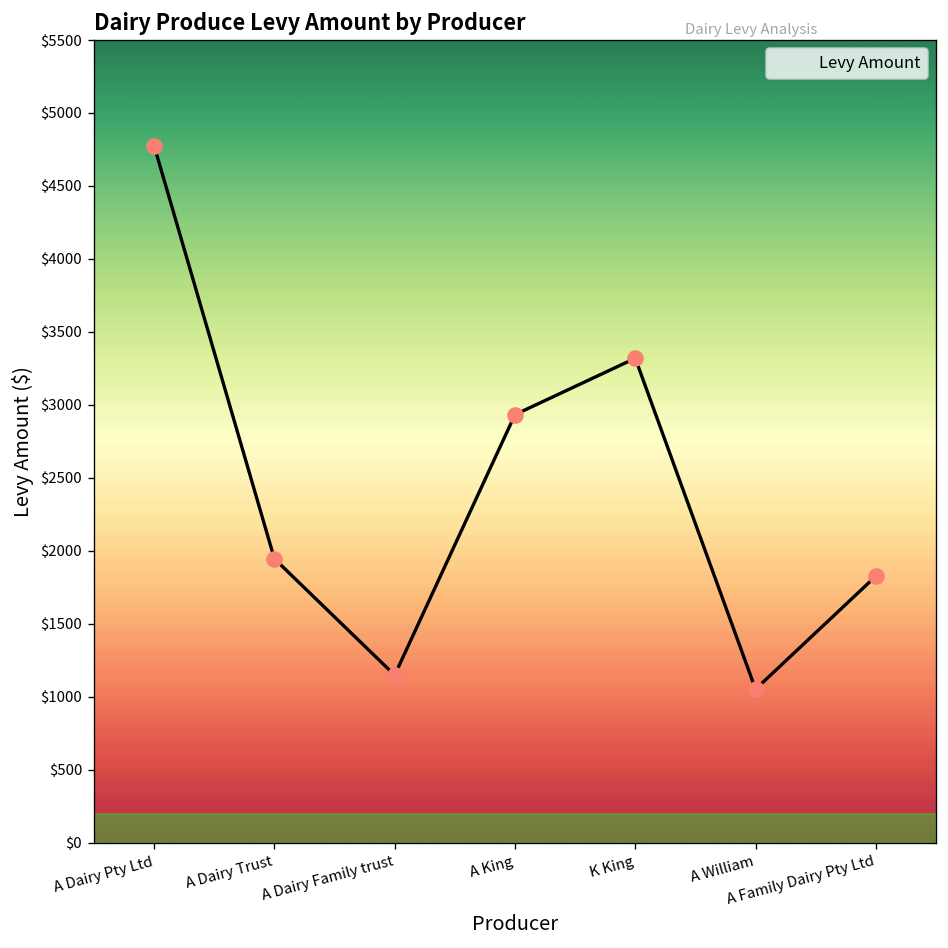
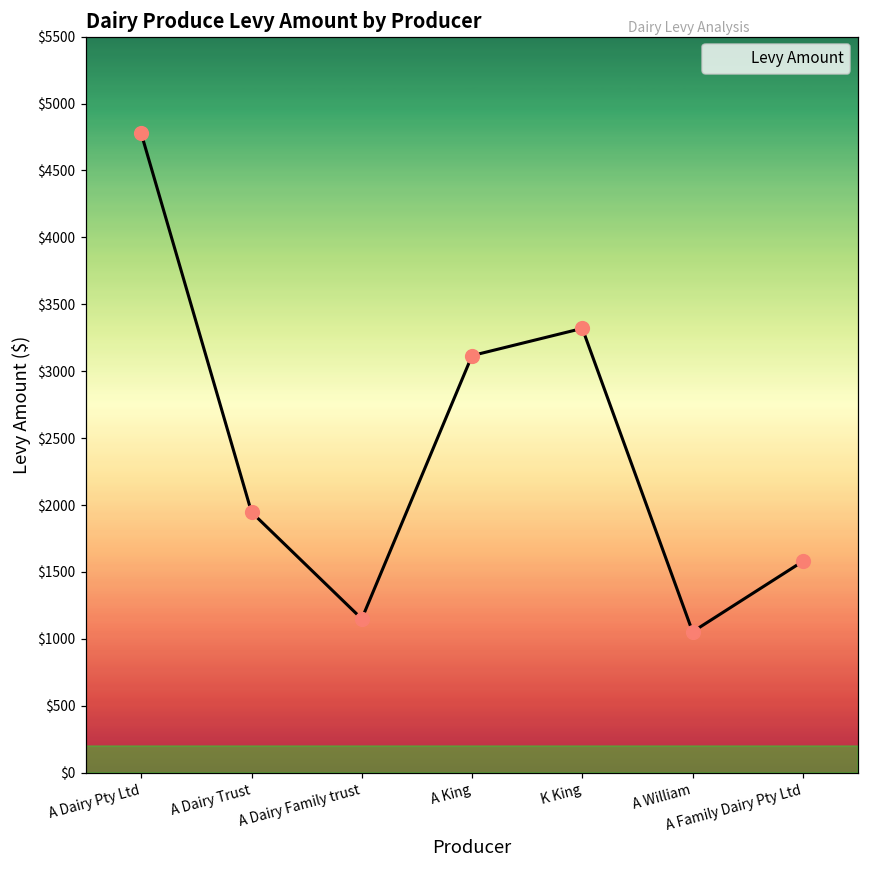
  {
    "A Dairy Pty Ltd": "$4780",
    "A Dairy Trust": "$1950",
    "A Dairy Family trust": "$1150",
-   "A King": "$2930",
+   "A King": "$3120",
    "K King": "$3320",
    "A William": "$1050",
-   "A Family Dairy Pty Ltd": "$1830"
+   "A Family Dairy Pty Ltd": "$1580"
  }
